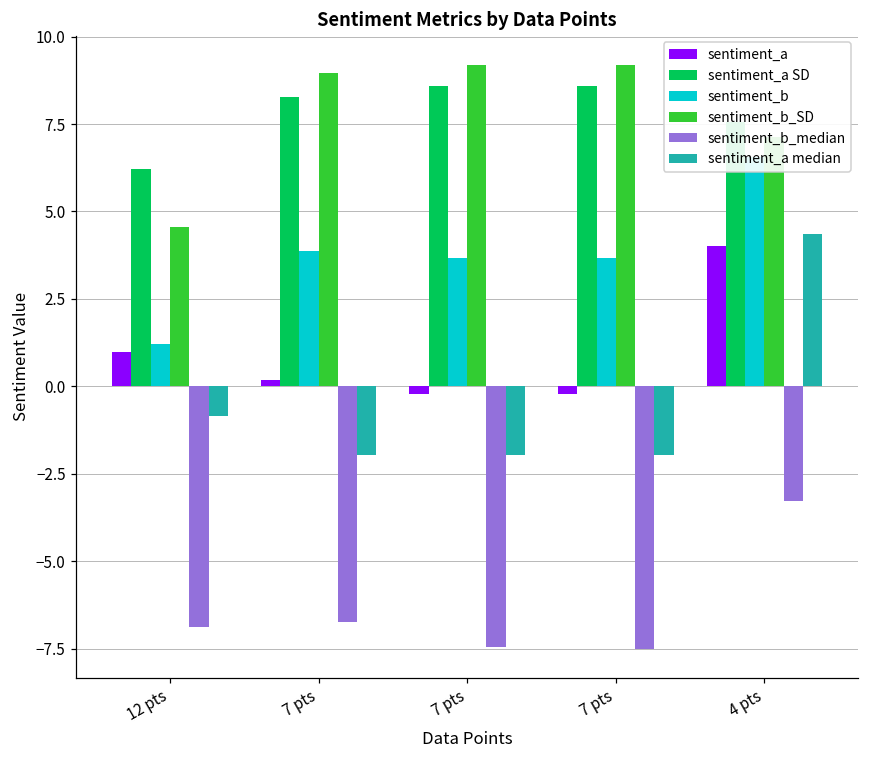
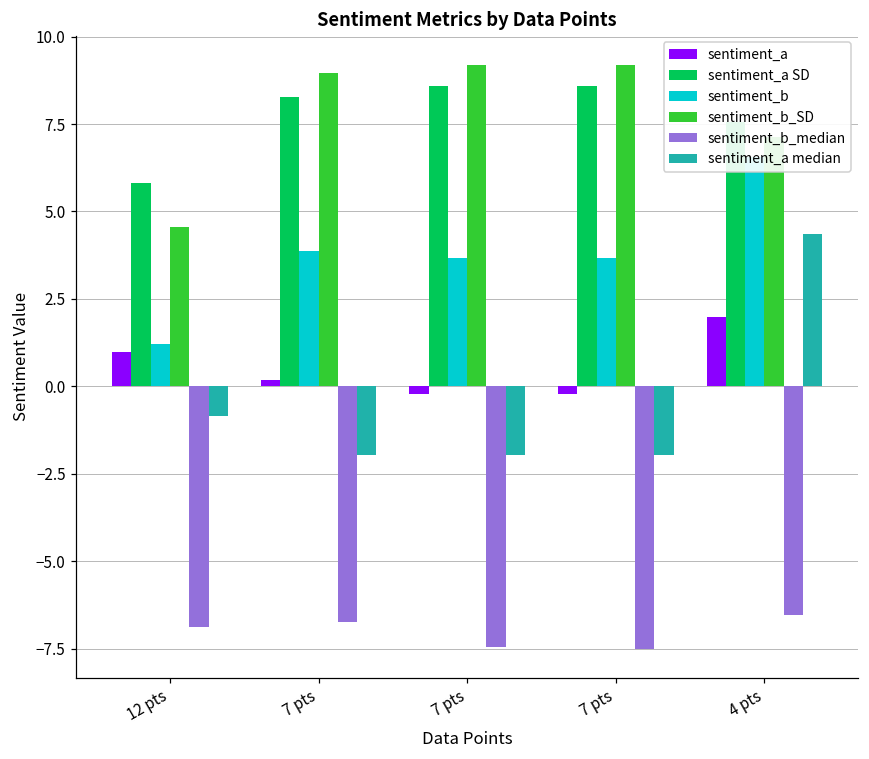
  {
    "sentiment_a": {
      "12 pts": 1.0,
-     "4 pts": 4.0
+     "4 pts": 2.0
    },
    "sentiment_a SD": {
-     "12 pts": 6.2
+     "12 pts": 5.8
    },
    "sentiment_b_SD": {
      "12 pts": 4.6
    },
    "sentiment_b_median": {
      "12 pts": -6.9,
-     "4 pts": -3.3
+     "4 pts": -6.5
    }
  }
